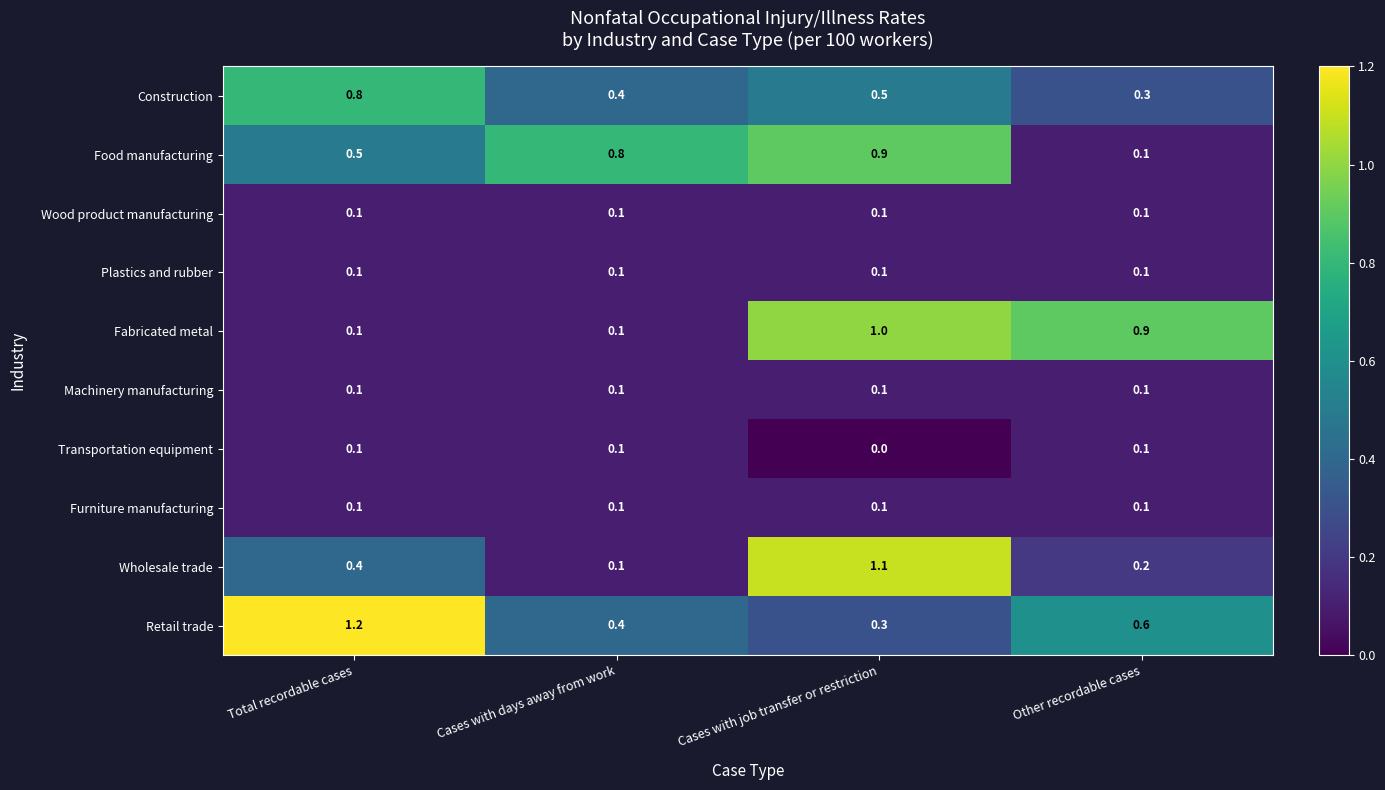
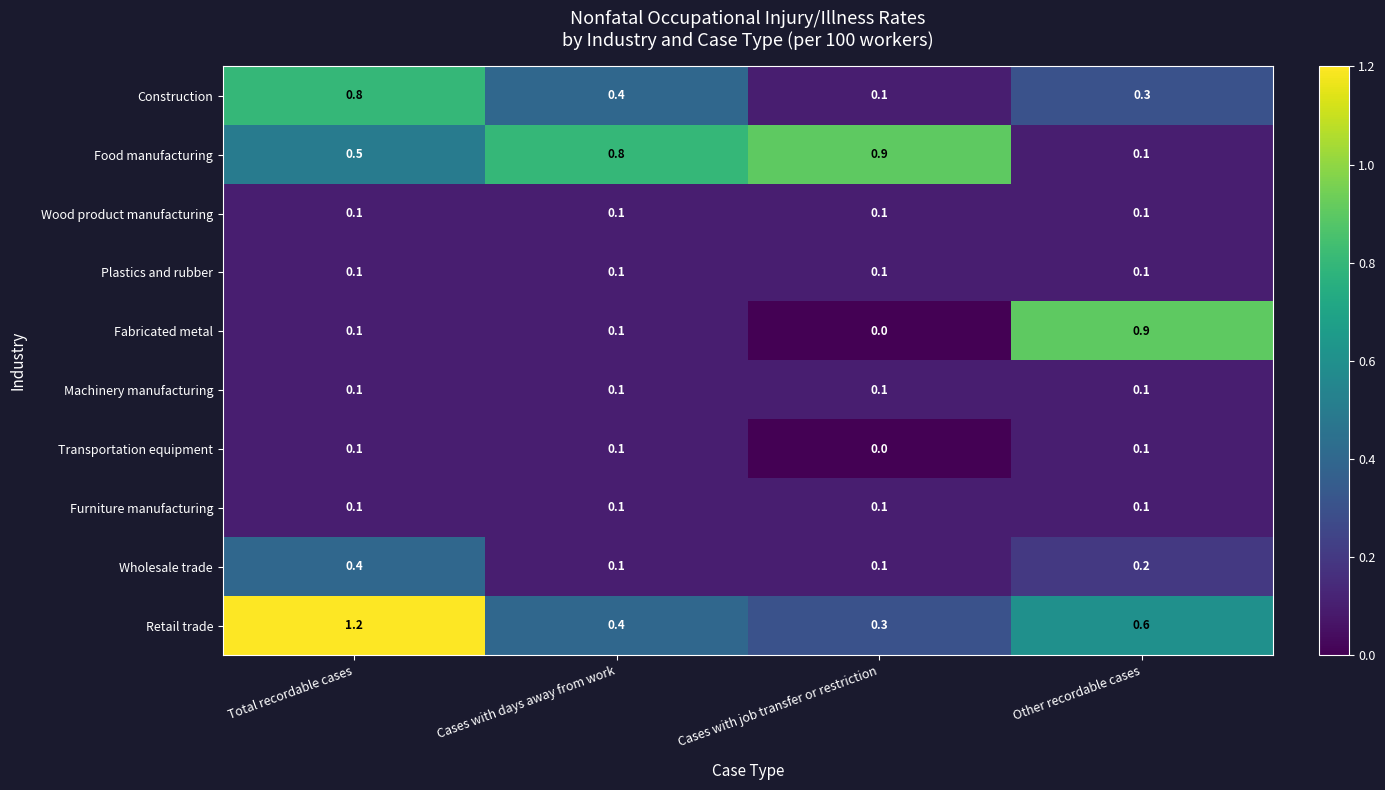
  {
    "Construction": {
      "Total recordable cases": 0.8,
      "Cases with days away from work": 0.4,
-     "Cases with job transfer or restriction": 0.5,
+     "Cases with job transfer or restriction": 0.1,
      "Other recordable cases": 0.3
    },
    "Food manufacturing": {
      "Total recordable cases": 0.5,
      "Cases with days away from work": 0.8,
      "Cases with job transfer or restriction": 0.9,
      "Other recordable cases": 0.1
    },
    "Wood product manufacturing": {
      "Total recordable cases": 0.1,
      "Cases with days away from work": 0.1,
      "Cases with job transfer or restriction": 0.1,
      "Other recordable cases": 0.1
    },
    "Plastics and rubber": {
      "Total recordable cases": 0.1,
      "Cases with days away from work": 0.1,
      "Cases with job transfer or restriction": 0.1,
      "Other recordable cases": 0.1
    },
    "Fabricated metal": {
      "Total recordable cases": 0.1,
      "Cases with days away from work": 0.1,
-     "Cases with job transfer or restriction": 1.0,
+     "Cases with job transfer or restriction": 0.0,
      "Other recordable cases": 0.9
    },
    "Machinery manufacturing": {
      "Total recordable cases": 0.1,
      "Cases with days away from work": 0.1,
      "Cases with job transfer or restriction": 0.1,
      "Other recordable cases": 0.1
    },
    "Transportation equipment": {
      "Total recordable cases": 0.1,
      "Cases with days away from work": 0.1,
      "Cases with job transfer or restriction": 0.0,
      "Other recordable cases": 0.1
    },
    "Furniture manufacturing": {
      "Total recordable cases": 0.1,
      "Cases with days away from work": 0.1,
      "Cases with job transfer or restriction": 0.1,
      "Other recordable cases": 0.1
    },
    "Wholesale trade": {
      "Total recordable cases": 0.4,
      "Cases with days away from work": 0.1,
-     "Cases with job transfer or restriction": 1.1,
+     "Cases with job transfer or restriction": 0.1,
      "Other recordable cases": 0.2
    },
    "Retail trade": {
      "Total recordable cases": 1.2,
      "Cases with days away from work": 0.4,
      "Cases with job transfer or restriction": 0.3,
      "Other recordable cases": 0.6
    }
  }
